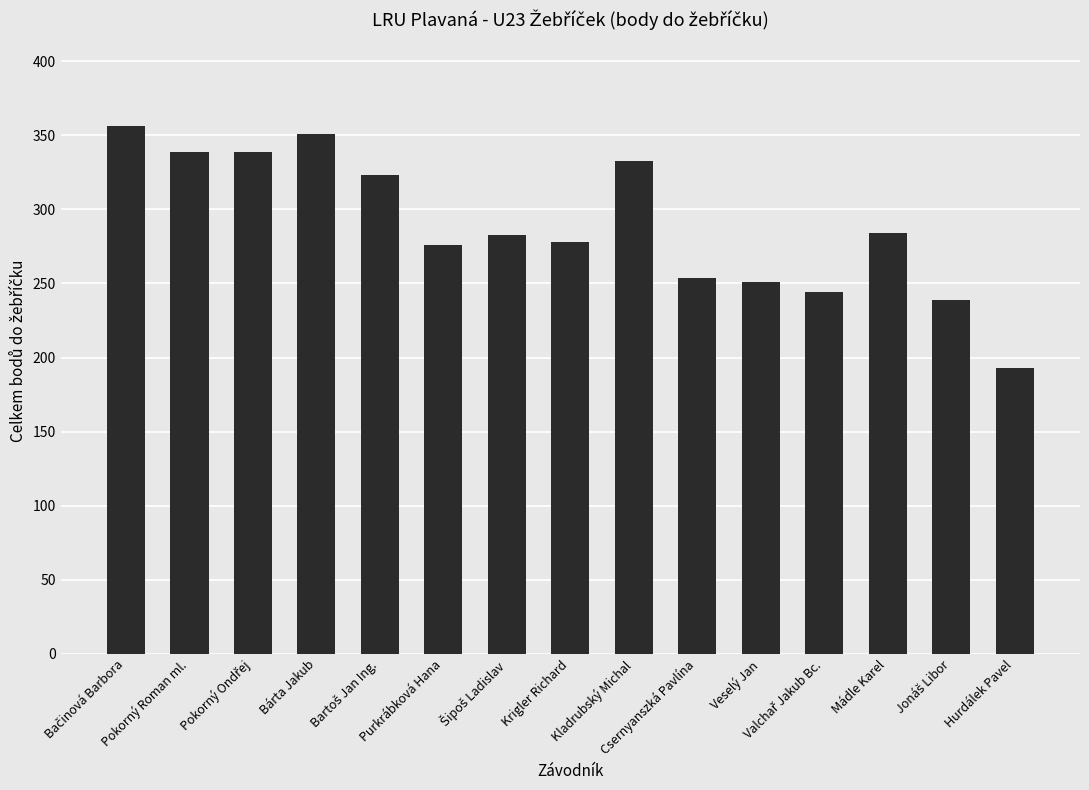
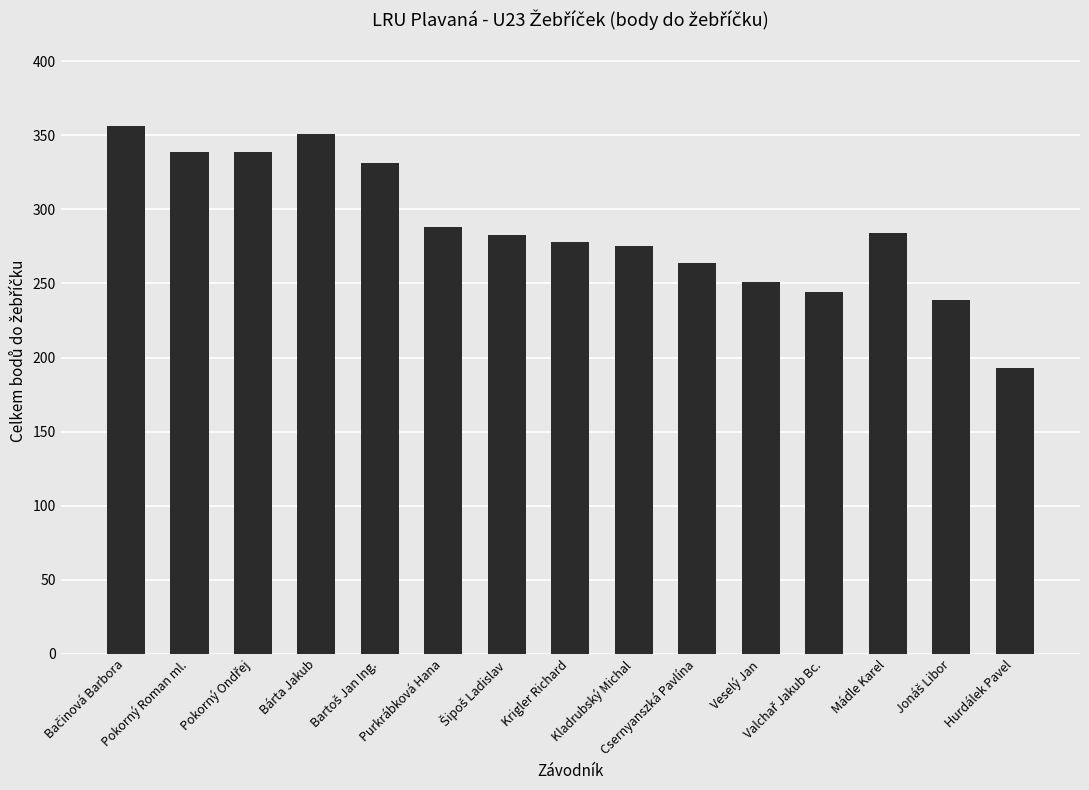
  {
    "Bačinová Barbora": 356,
    "Pokorný Roman ml.": 339,
    "Pokorný Ondřej": 339,
    "Bárta Jakub": 351,
-   "Bartoš Jan Ing.": 323,
-   "Purkrábková Hana": 276,
+   "Bartoš Jan Ing.": 331,
+   "Purkrábková Hana": 288,
    "Šipoš Ladislav": 283,
    "Krigler Richard": 278,
-   "Kladrubský Michal": 333,
-   "Csernyanszká Pavlína": 254,
+   "Kladrubský Michal": 275,
+   "Csernyanszká Pavlína": 264,
    "Veselý Jan": 251,
    "Valchař Jakub Bc.": 244,
    "Mádle Karel": 284,
    "Jonáš Libor": 239,
    "Hurdálek Pavel": 193
  }
